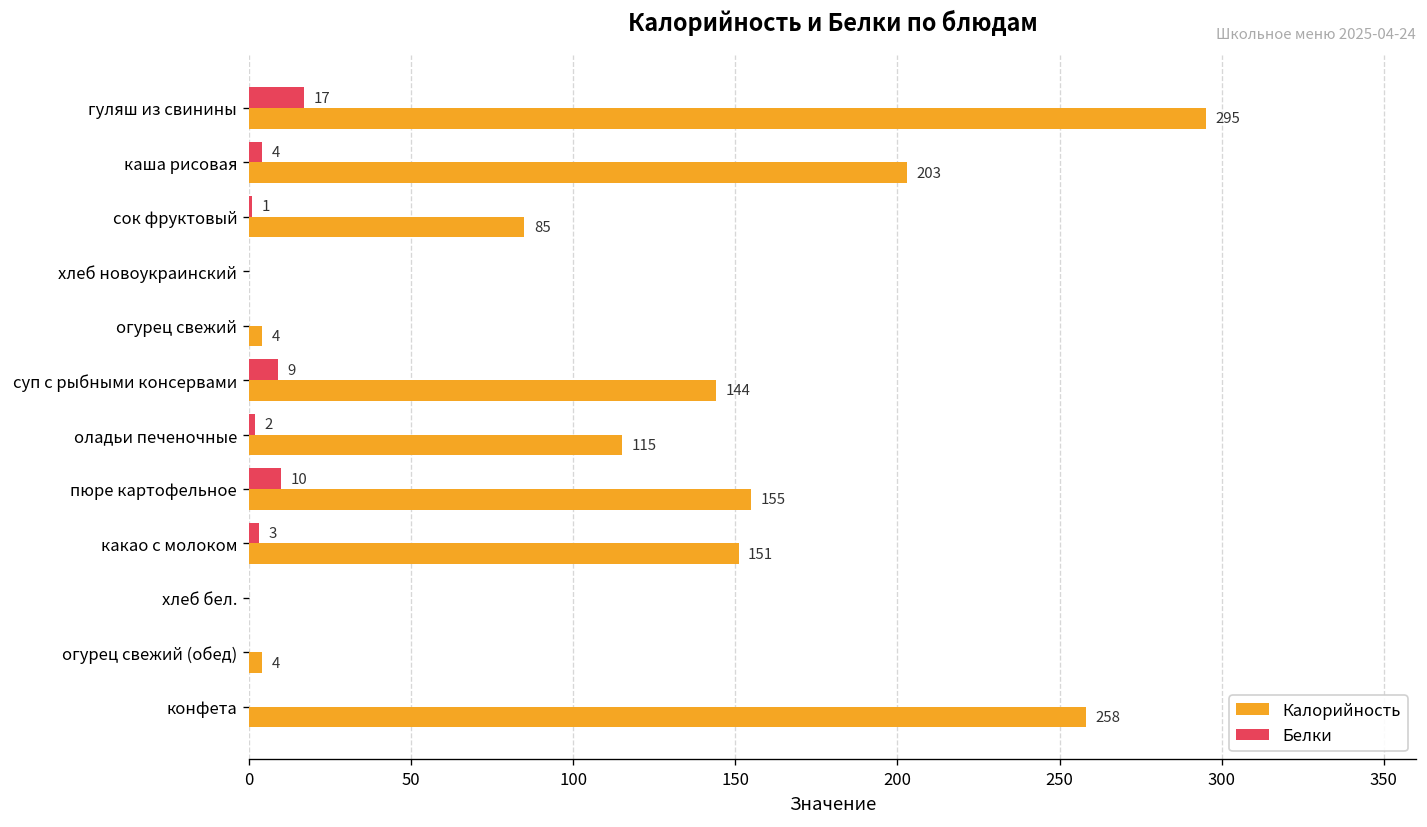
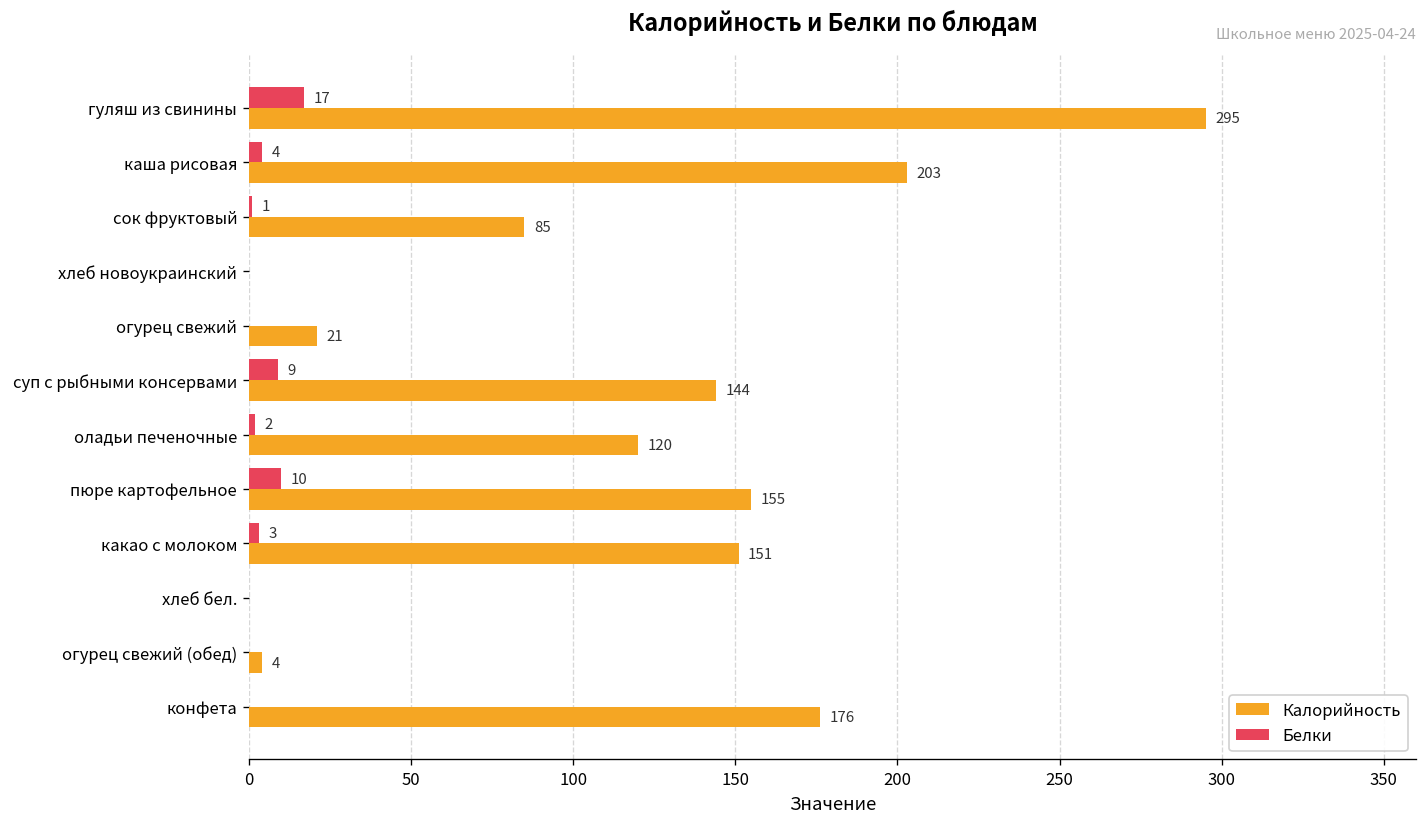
  {
    "Калорийность": {
      "гуляш из свинины": 295,
      "каша рисовая": 203,
      "сок фруктовый": 85,
-     "огурец свежий": 4,
+     "огурец свежий": 21,
      "суп с рыбными консервами": 144,
-     "оладьи печеночные": 115,
+     "оладьи печеночные": 120,
      "пюре картофельное": 155,
      "какао с молоком": 151,
      "огурец свежий (обед)": 4,
-     "конфета": 258
+     "конфета": 176
    },
    "Белки": {
      "гуляш из свинины": 17,
      "каша рисовая": 4,
      "сок фруктовый": 1,
      "суп с рыбными консервами": 9,
      "оладьи печеночные": 2,
      "пюре картофельное": 10,
      "какао с молоком": 3
    }
  }
